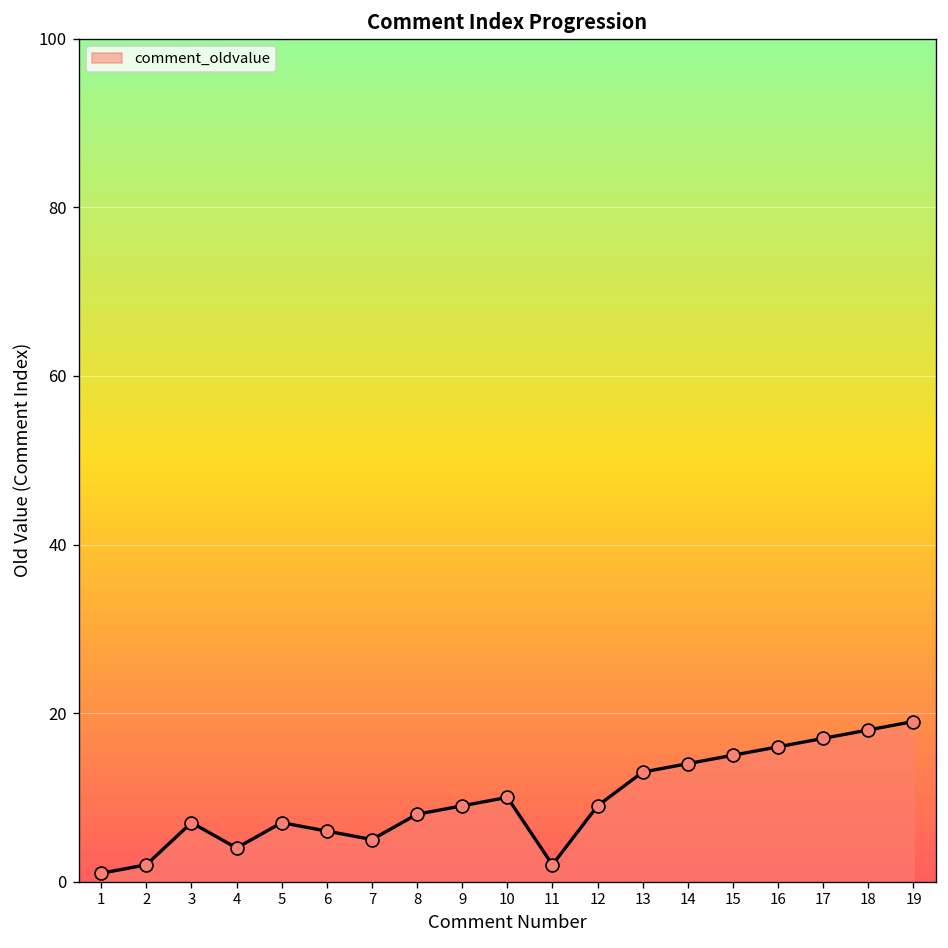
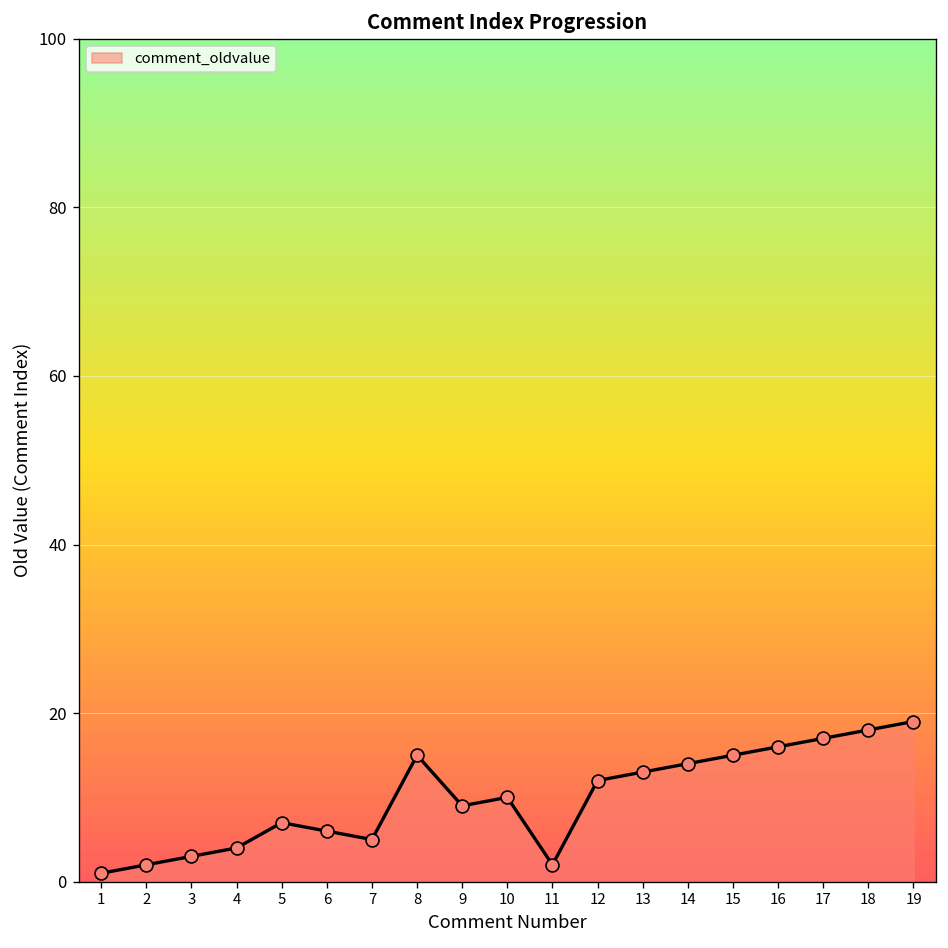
  {
    "1": 1,
    "2": 2,
-   "3": 7,
+   "3": 3,
    "4": 4,
    "5": 7,
    "6": 6,
    "7": 5,
-   "8": 8,
+   "8": 15,
    "9": 9,
    "10": 10,
    "11": 2,
-   "12": 9,
+   "12": 12,
    "13": 13,
    "14": 14,
    "15": 15,
    "16": 16,
    "17": 17,
    "18": 18,
    "19": 19
  }
